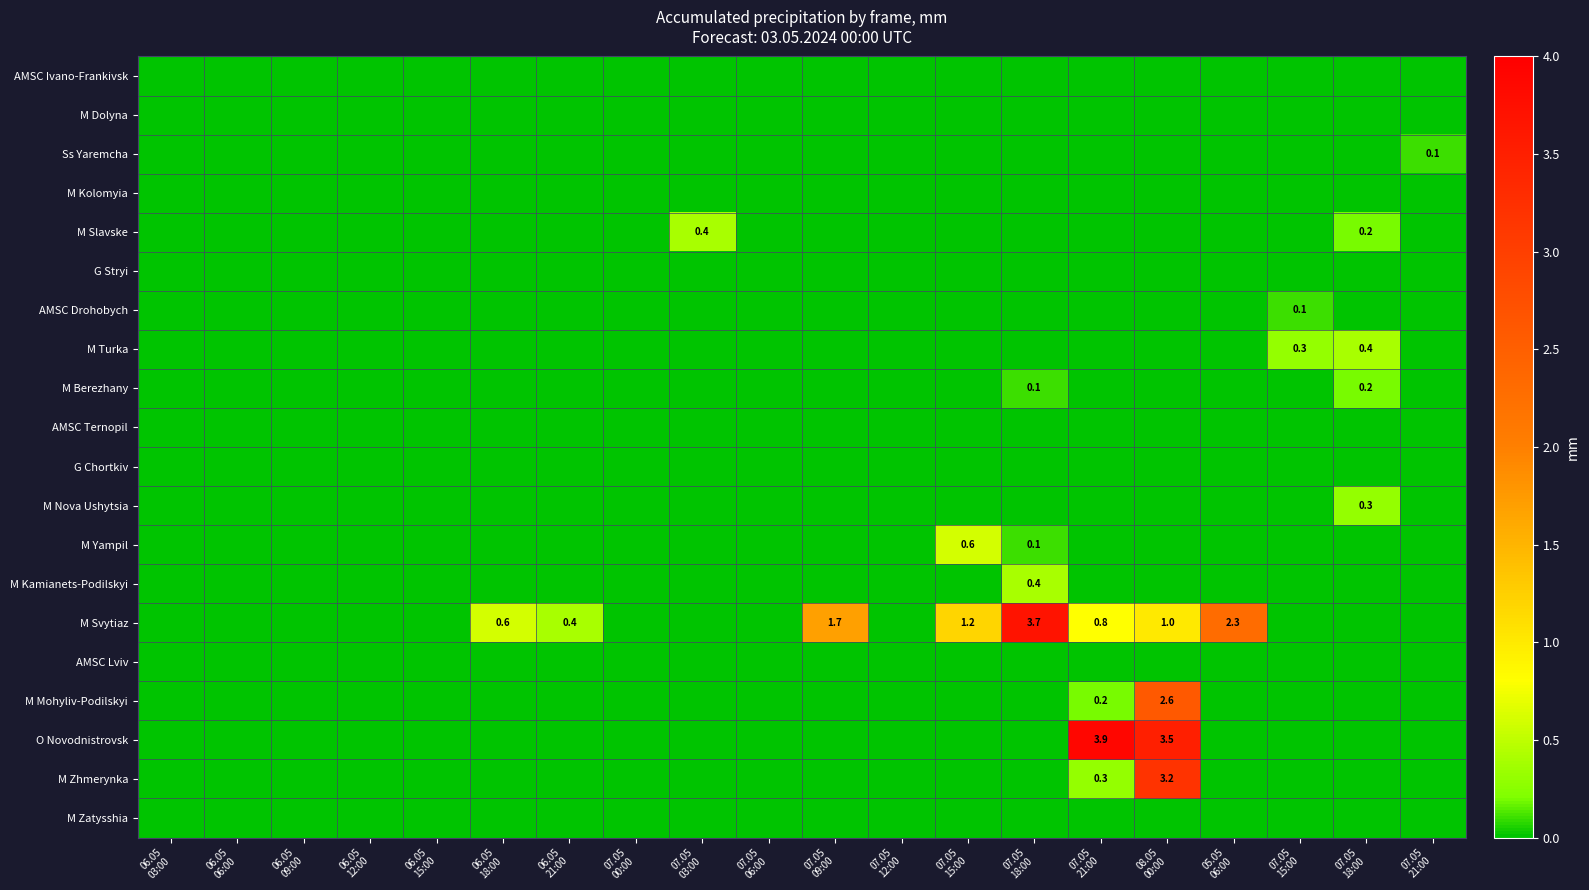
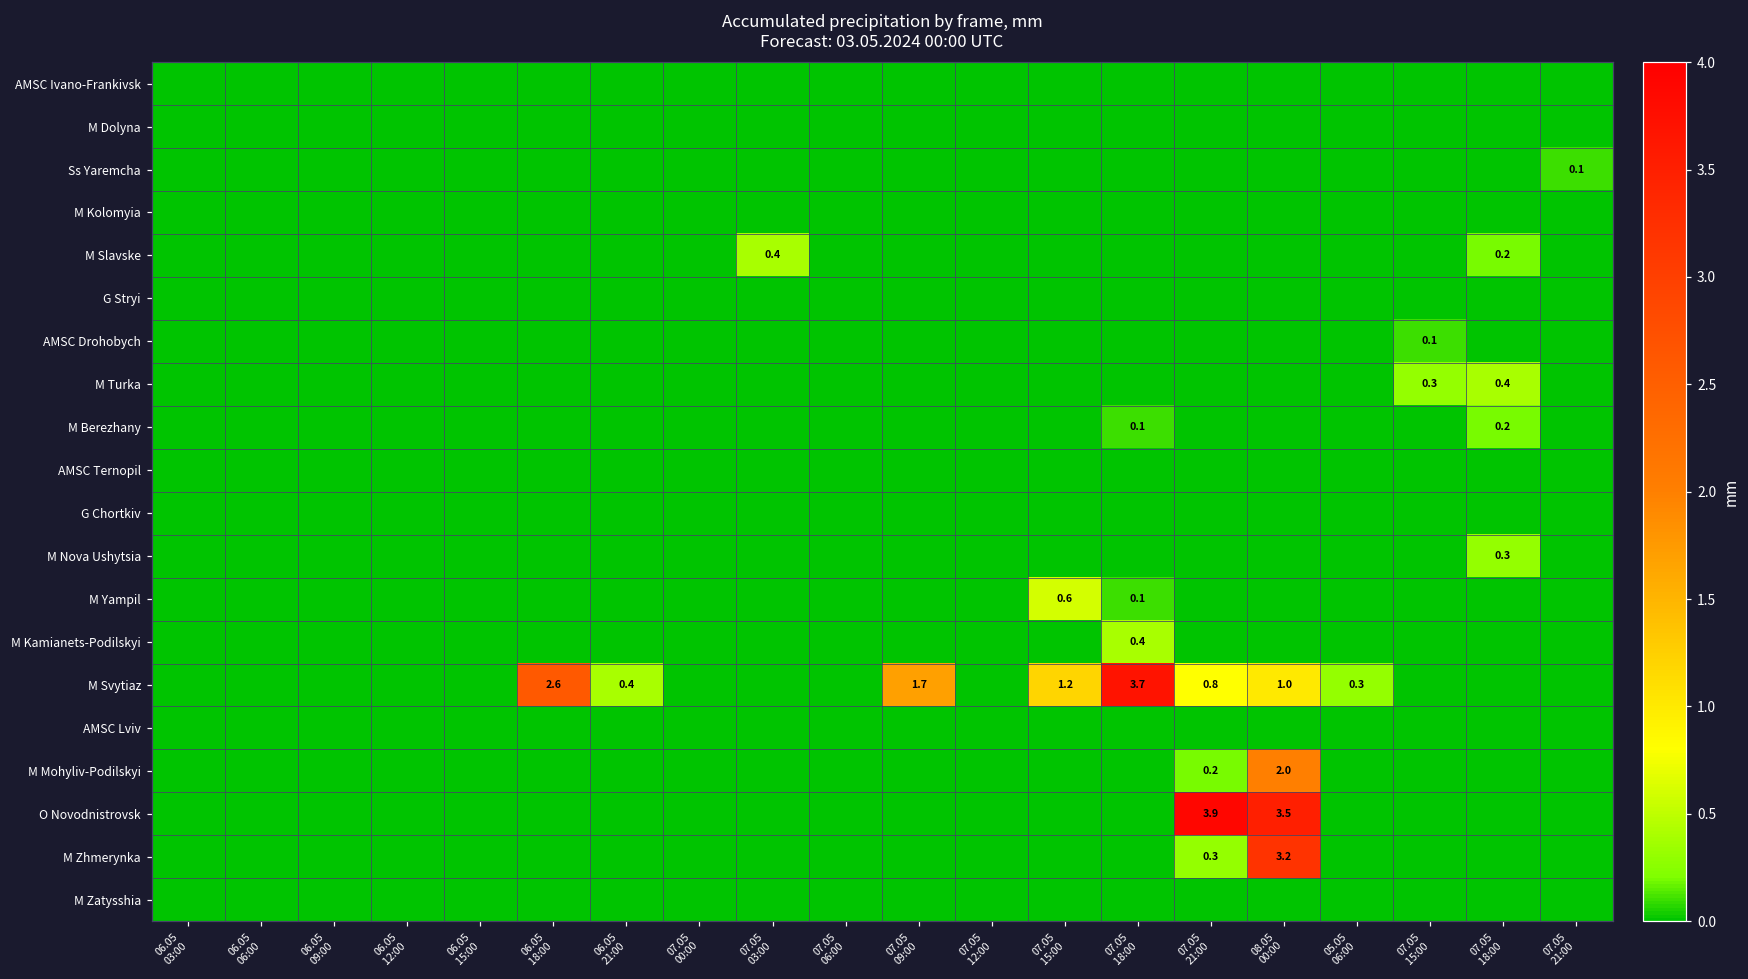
  {
    "M Slavske": {
      "07.05 03:00": 0.4
    },
    "M Svytiaz": {
-     "06.05 18:00": 0.6,
+     "06.05 18:00": 2.6,
      "06.05 21:00": 0.4,
      "07.05 09:00": 1.7,
      "08.05 00:00": 1.0,
-     "05.05 06:00": 2.3
+     "05.05 06:00": 0.3
    },
    "M Mohyliv-Podilskyi": {
-     "08.05 00:00": 2.6
+     "08.05 00:00": 2.0
    },
    "O Novodnistrovsk": {
      "08.05 00:00": 3.5
    },
    "M Zhmerynka": {
      "08.05 00:00": 3.2
    }
  }
